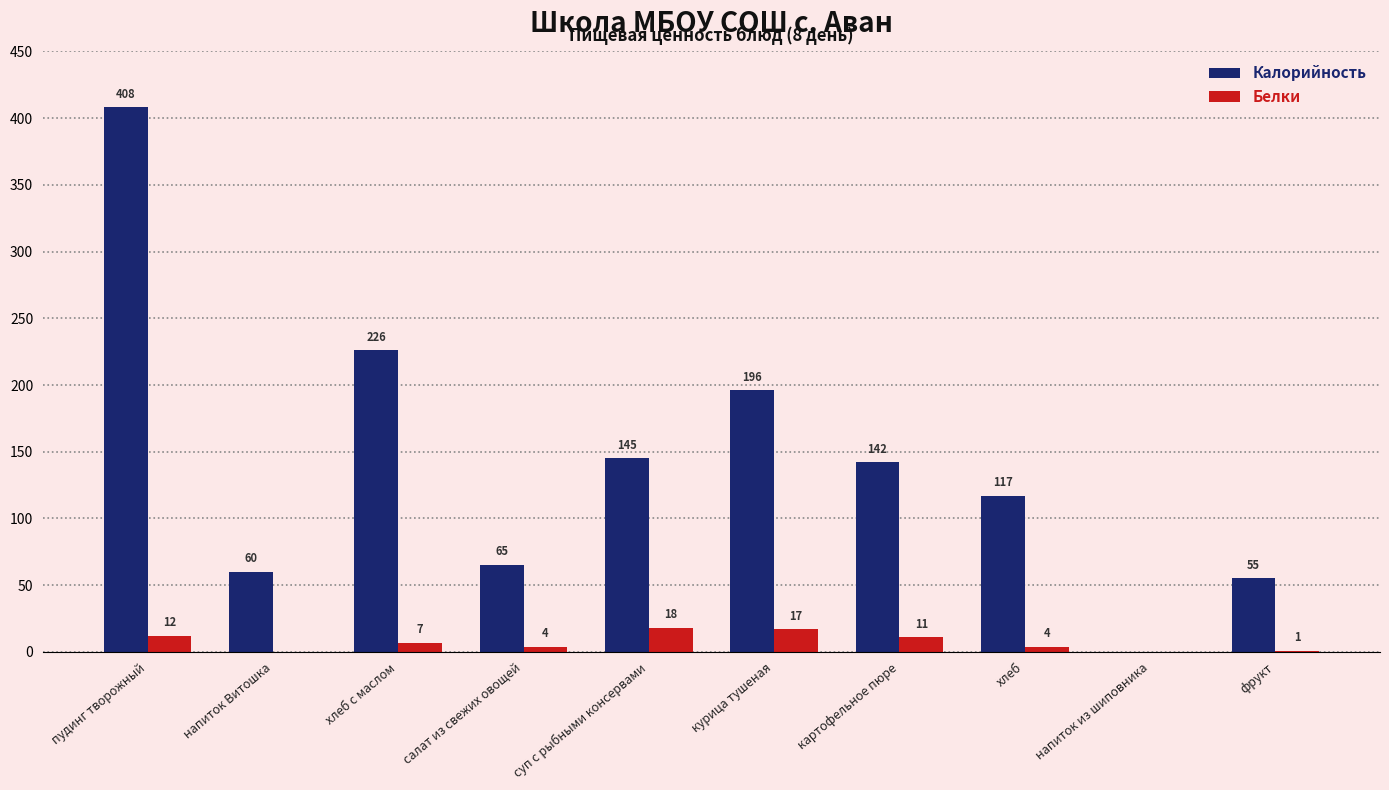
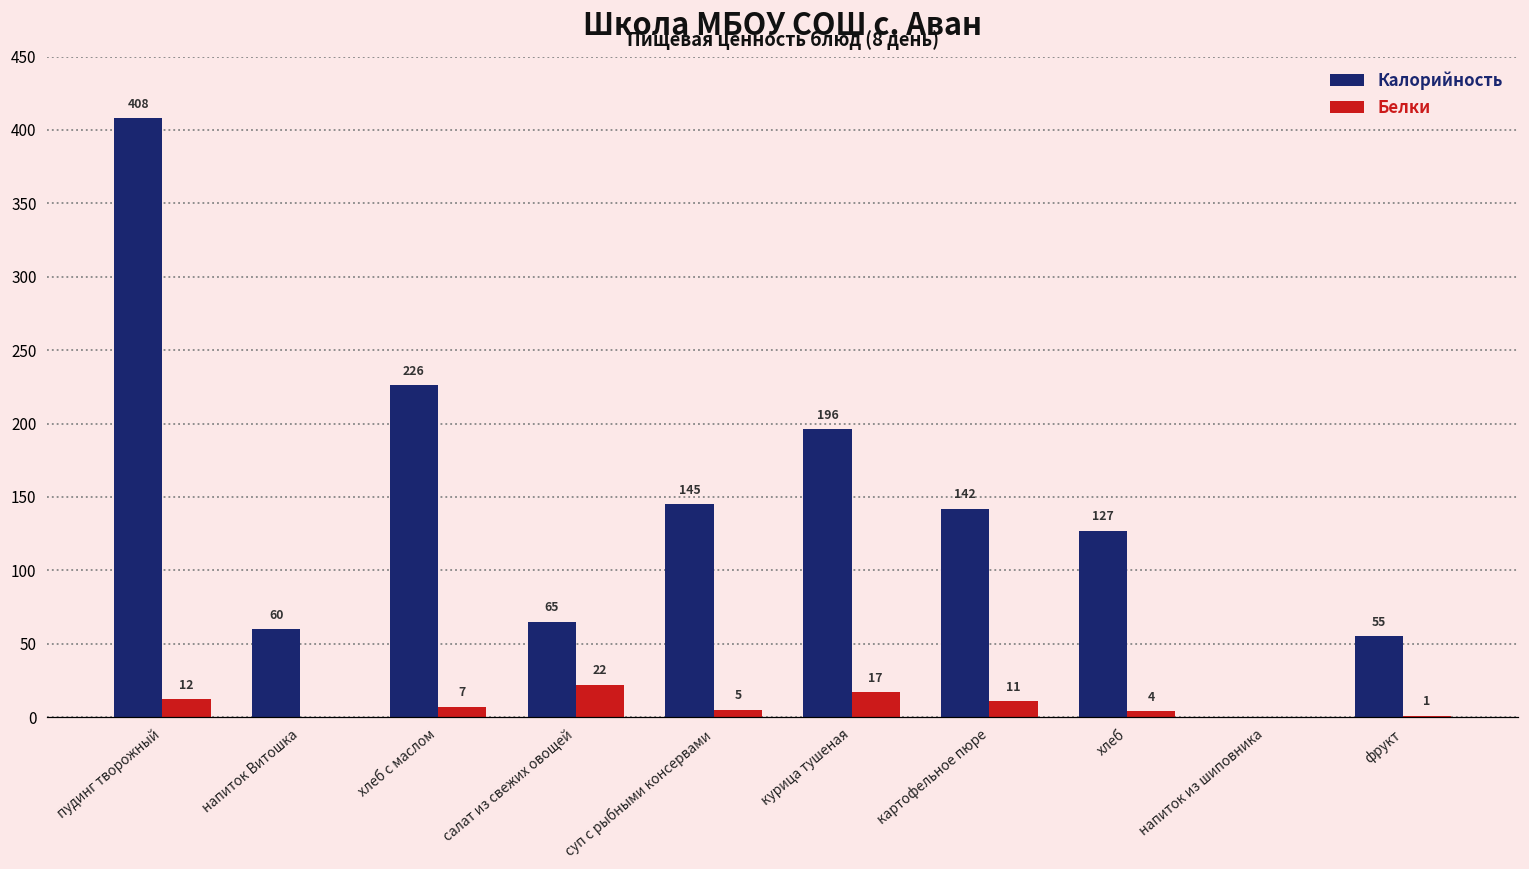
  {
    "Калорийность": {
      "пудинг творожный": 408,
      "напиток Витошка": 60,
      "хлеб с маслом": 226,
      "салат из свежих овощей": 65,
      "суп с рыбными консервами": 145,
      "курица тушеная": 196,
      "картофельное пюре": 142,
-     "хлеб": 117,
+     "хлеб": 127,
      "фрукт": 55
    },
    "Белки": {
      "пудинг творожный": 12,
      "хлеб с маслом": 7,
-     "салат из свежих овощей": 4,
-     "суп с рыбными консервами": 18,
+     "салат из свежих овощей": 22,
+     "суп с рыбными консервами": 5,
      "курица тушеная": 17,
      "картофельное пюре": 11,
      "хлеб": 4,
      "фрукт": 1
    }
  }
